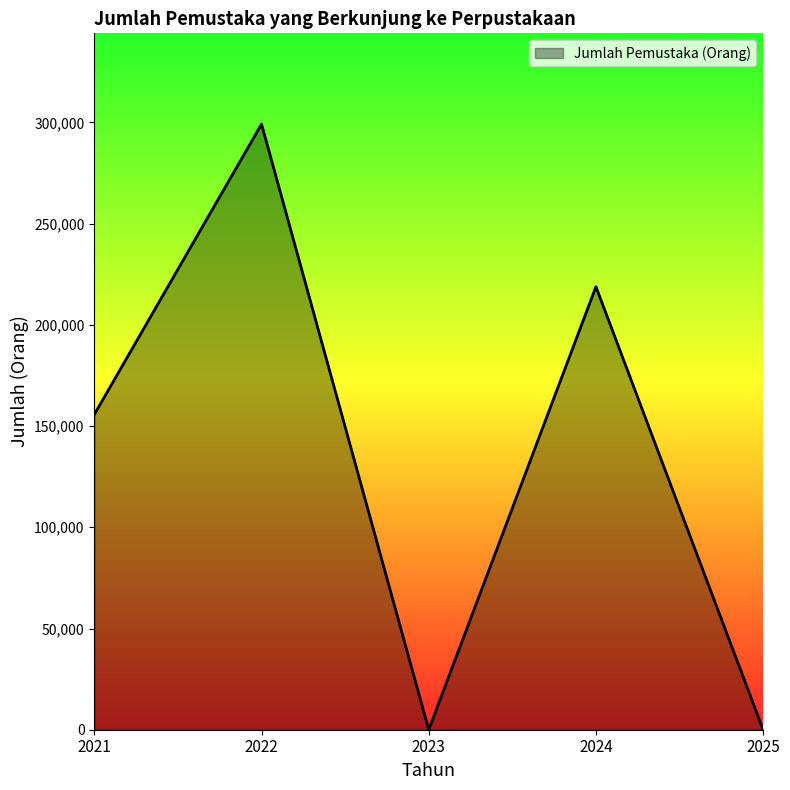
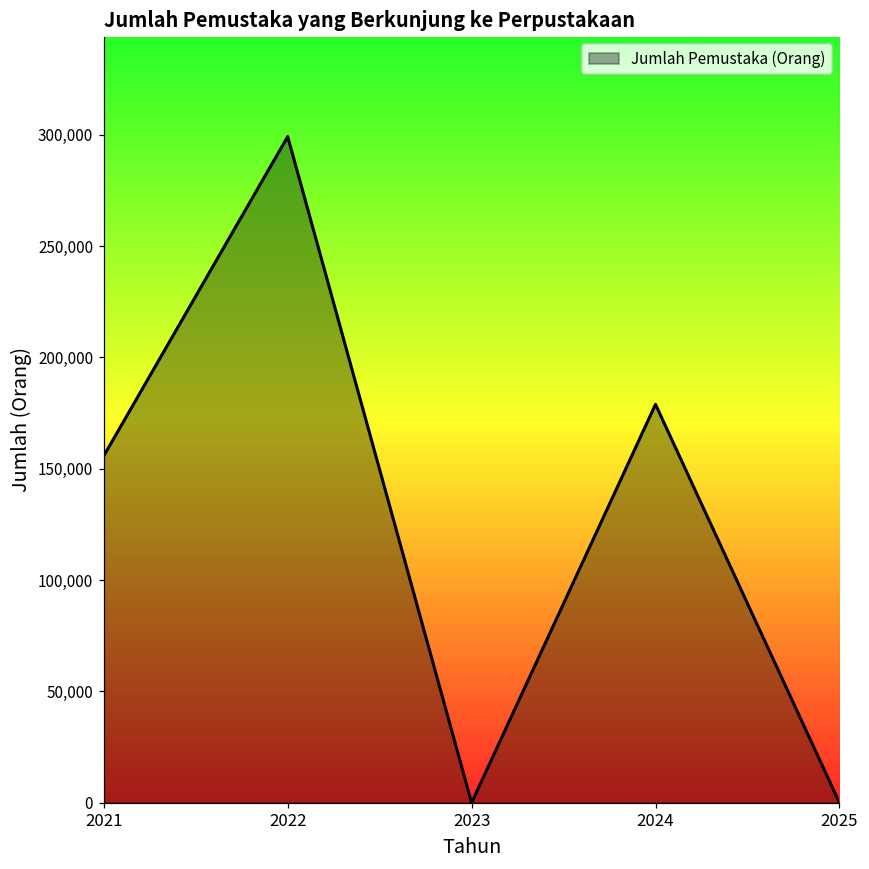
  {
    "2021": "156,000",
    "2022": "299,000",
    "2023": "0",
-   "2024": "219,000",
+   "2024": "179,000",
    "2025": "0"
  }
